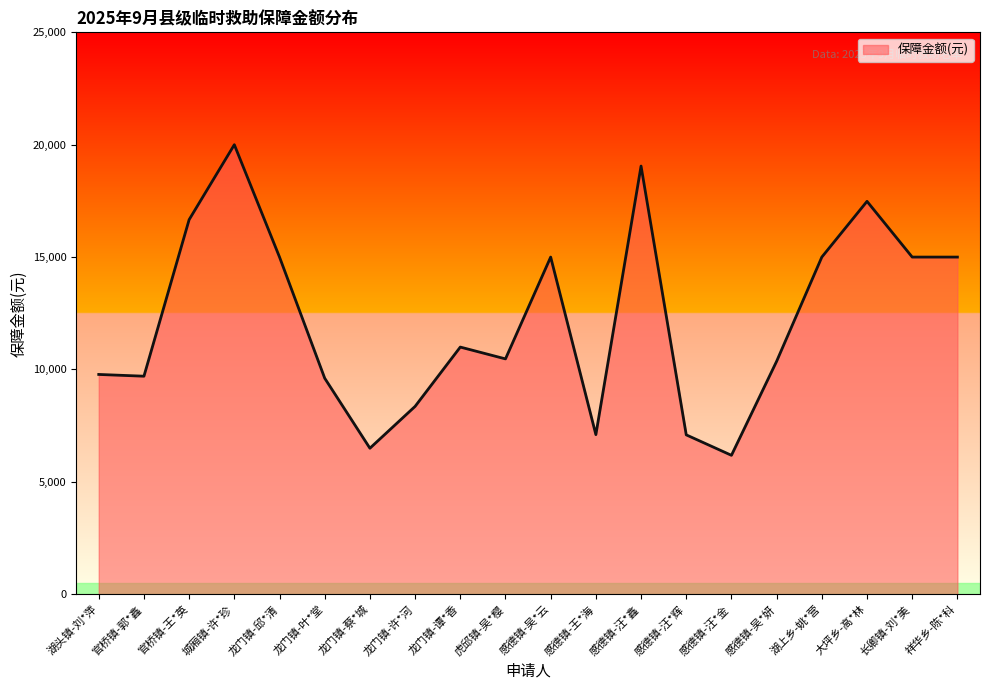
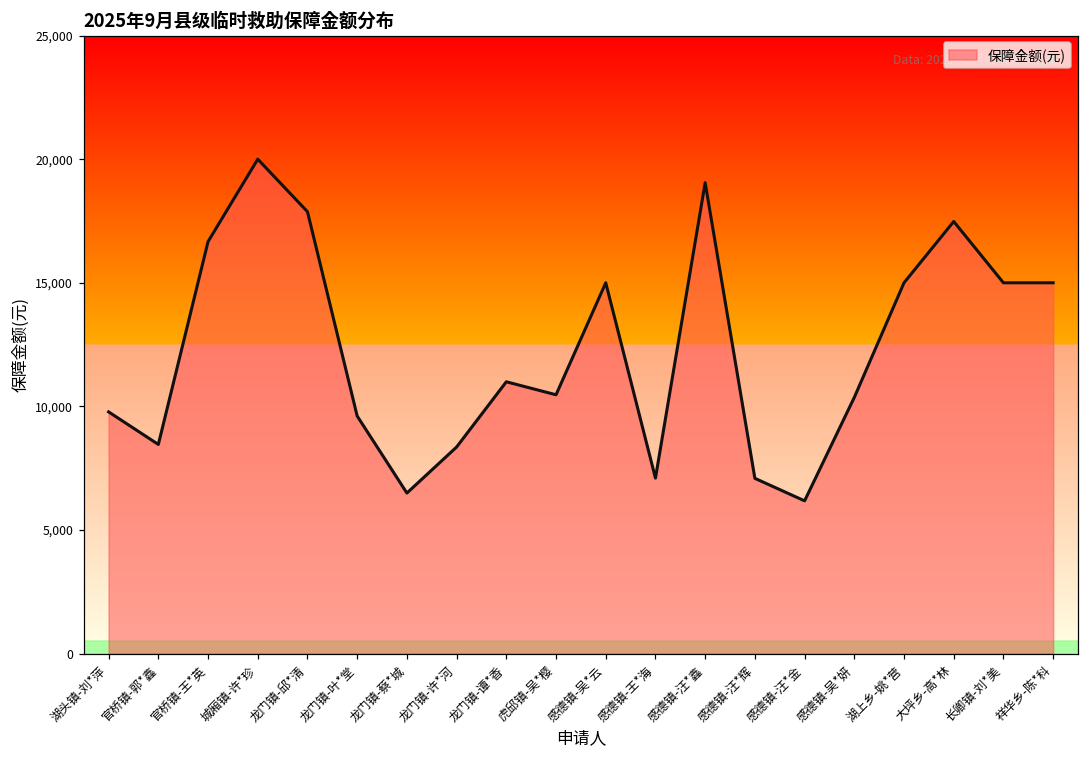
  {
    "湖头镇-刘*萍": "9,800",
-   "官桥镇-郭*鑫": "9,700",
+   "官桥镇-郭*鑫": "8,500",
    "官桥镇-王*英": "16,700",
    "城厢镇-许*珍": "20,000",
-   "龙门镇-邱*清": "15,000",
+   "龙门镇-邱*清": "17,900",
    "龙门镇-叶*堂": "9,600",
    "龙门镇-蔡*城": "6,500",
    "龙门镇-许*河": "8,400",
    "龙门镇-谭*香": "11,000",
    "虎邱镇-吴*樱": "10,500",
    "感德镇-吴*云": "15,000",
    "感德镇-王*海": "7,100",
    "感德镇-汪*鑫": "19,100",
    "感德镇-汪*辉": "7,100",
    "感德镇-汪*金": "6,200",
    "感德镇-吴*妍": "10,400",
    "湖上乡-姚*营": "15,000",
    "大坪乡-高*林": "17,500",
    "长卿镇-刘*美": "15,000",
    "祥华乡-陈*科": "15,000"
  }
